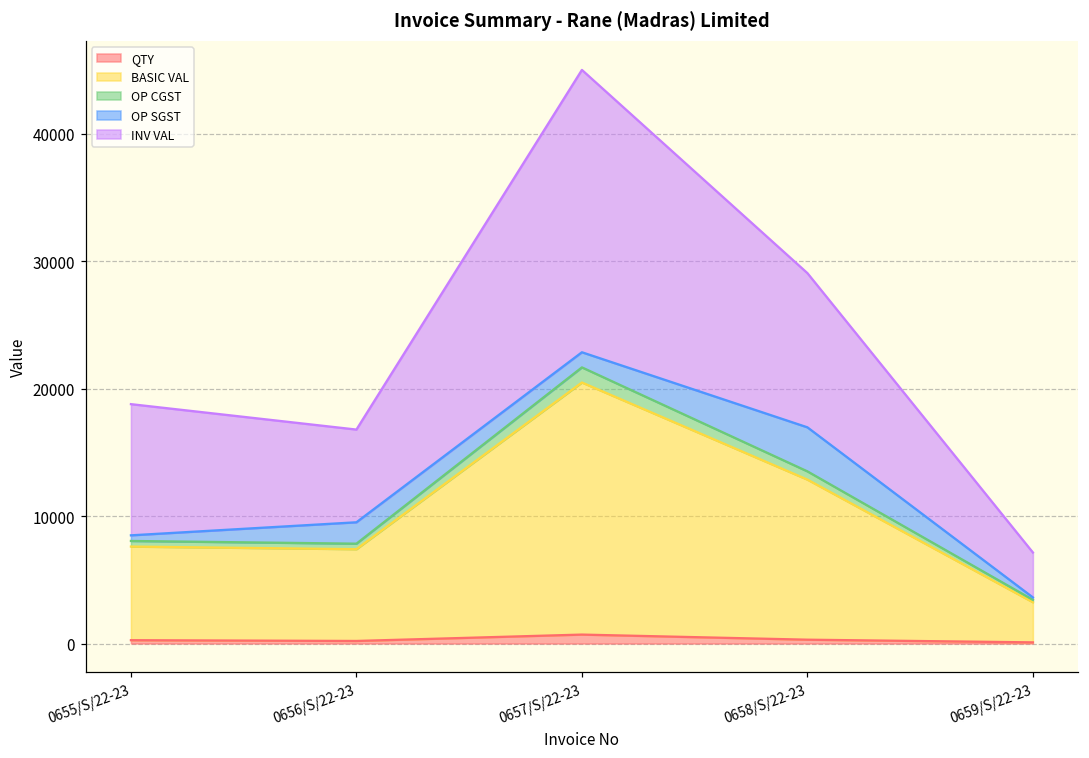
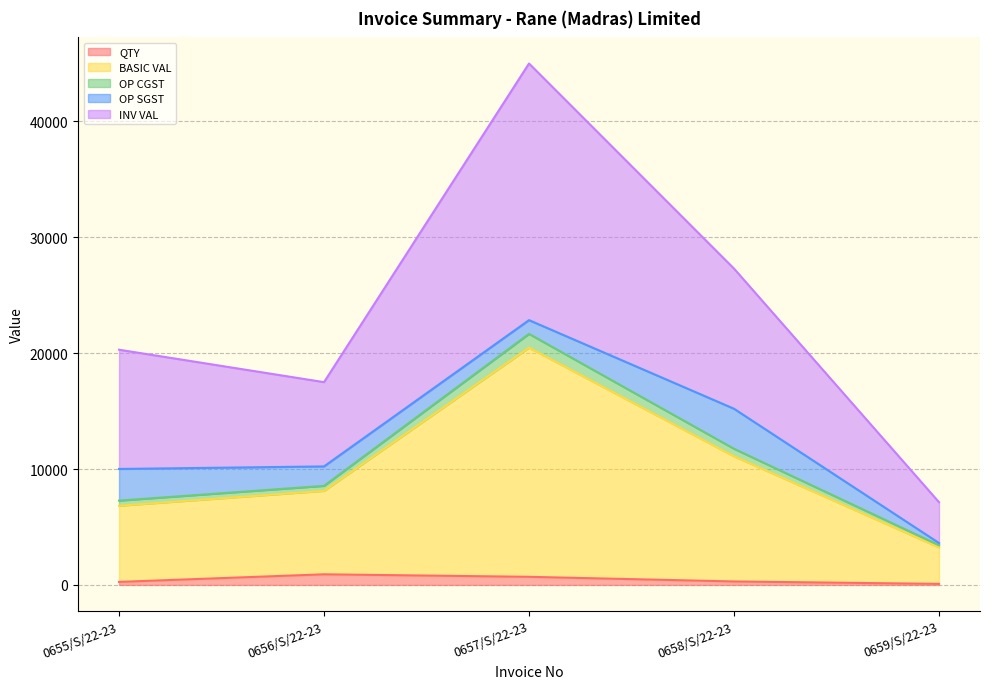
  {
    "QTY": {
      "0655/S/22-23": 300,
-     "0656/S/22-23": 200,
+     "0656/S/22-23": 900,
      "0657/S/22-23": 700,
      "0658/S/22-23": 300,
      "0659/S/22-23": 100
    },
    "BASIC VAL": {
-     "0655/S/22-23": 7300,
+     "0655/S/22-23": 6600,
      "0656/S/22-23": 7200,
      "0657/S/22-23": 19800,
-     "0658/S/22-23": 12600
+     "0658/S/22-23": 10800
    },
    "OP CGST": {
      "0655/S/22-23": 400,
      "0656/S/22-23": 400,
      "0657/S/22-23": 1200,
      "0658/S/22-23": 600
    },
    "OP SGST": {
-     "0655/S/22-23": 400,
+     "0655/S/22-23": 2700,
      "0656/S/22-23": 1700,
      "0657/S/22-23": 1200,
      "0658/S/22-23": 3500
    },
    "INV VAL": {
      "0655/S/22-23": 10300,
      "0656/S/22-23": 7300,
      "0657/S/22-23": 22100,
      "0658/S/22-23": 12100,
      "0659/S/22-23": 3500
    }
  }
